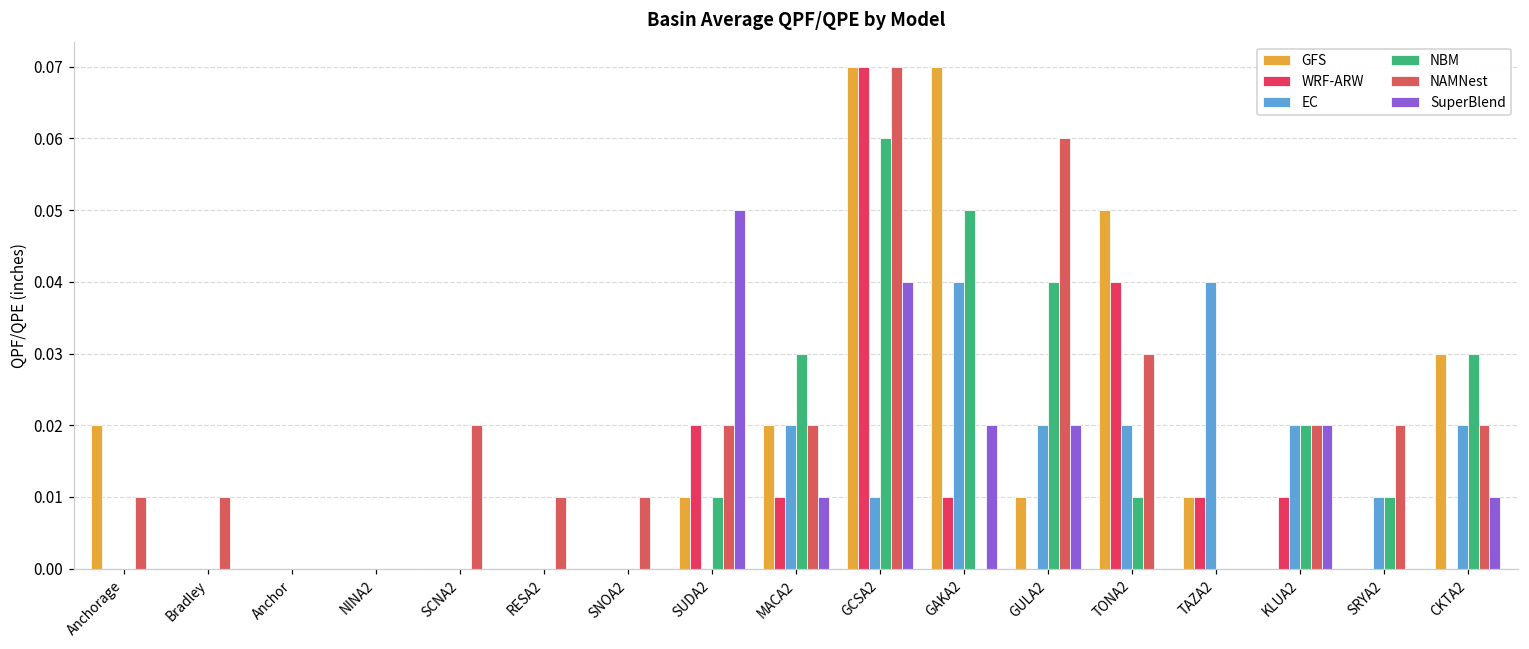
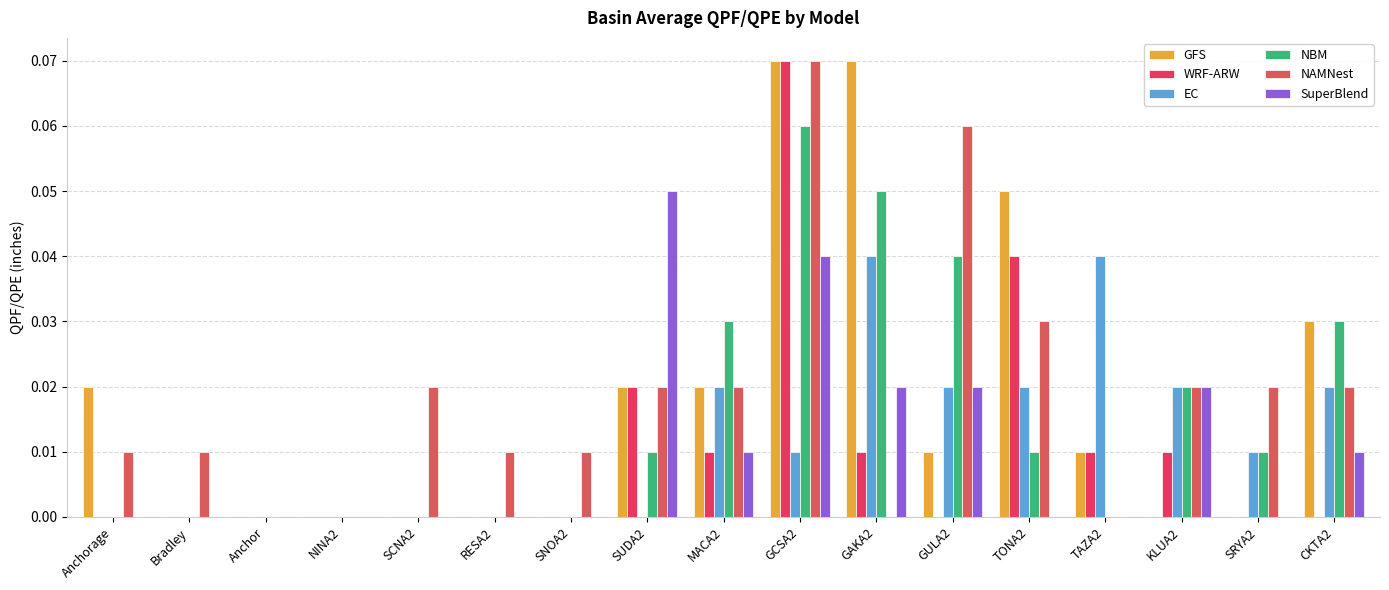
  {
    "GFS": {
      "Anchorage": 0.02,
      "Bradley": 0.00,
      "Anchor": 0.00,
      "NINA2": 0.00,
      "SCNA2": 0.00,
      "RESA2": 0.00,
      "SNOA2": 0.00,
-     "SUDA2": 0.01,
+     "SUDA2": 0.02,
      "MACA2": 0.02,
      "GCSA2": 0.07,
      "GAKA2": 0.07,
      "GULA2": 0.01,
      "TONA2": 0.05,
      "TAZA2": 0.01,
      "KLUA2": 0.00,
      "SRYA2": 0.00,
      "CKTA2": 0.03
    },
    "EC": {
      "Anchorage": 0.00,
      "Bradley": 0.00,
      "Anchor": 0.00,
      "NINA2": 0.00,
      "SCNA2": 0.00,
      "RESA2": 0.00,
      "SNOA2": 0.00,
      "SUDA2": 0.00,
      "MACA2": 0.02,
      "GCSA2": 0.01,
      "GAKA2": 0.04,
      "GULA2": 0.02,
      "TONA2": 0.02,
      "TAZA2": 0.04,
      "KLUA2": 0.02,
      "SRYA2": 0.01,
      "CKTA2": 0.02
    },
    "NBM": {
      "Anchorage": 0.00,
      "Bradley": 0.00,
      "Anchor": 0.00,
      "NINA2": 0.00,
      "SCNA2": 0.00,
      "RESA2": 0.00,
      "SNOA2": 0.00,
      "SUDA2": 0.01,
      "MACA2": 0.03,
      "GCSA2": 0.06,
      "GAKA2": 0.05,
      "GULA2": 0.04,
      "TONA2": 0.01,
      "TAZA2": 0.00,
      "KLUA2": 0.02,
      "SRYA2": 0.01,
      "CKTA2": 0.03
    },
    "SuperBlend": {
      "Anchorage": 0.00,
      "Bradley": 0.00,
      "Anchor": 0.00,
      "NINA2": 0.00,
      "SCNA2": 0.00,
      "RESA2": 0.00,
      "SNOA2": 0.00,
      "SUDA2": 0.05,
      "MACA2": 0.01,
      "GCSA2": 0.04,
      "GAKA2": 0.02,
      "GULA2": 0.02,
      "TONA2": 0.00,
      "TAZA2": 0.00,
      "KLUA2": 0.02,
      "SRYA2": 0.00,
      "CKTA2": 0.01
    }
  }
